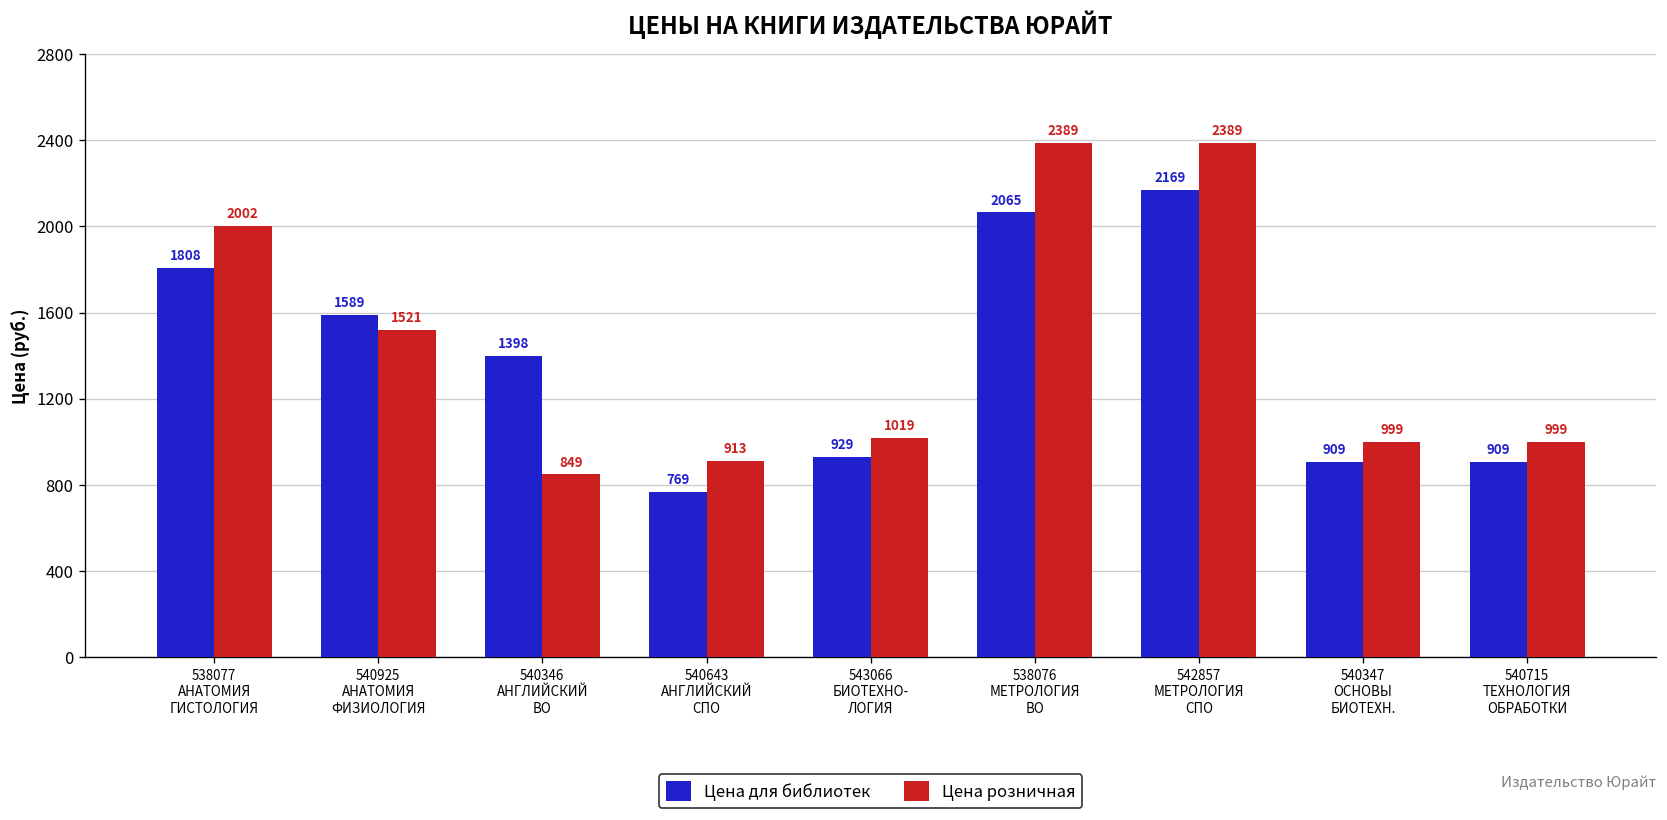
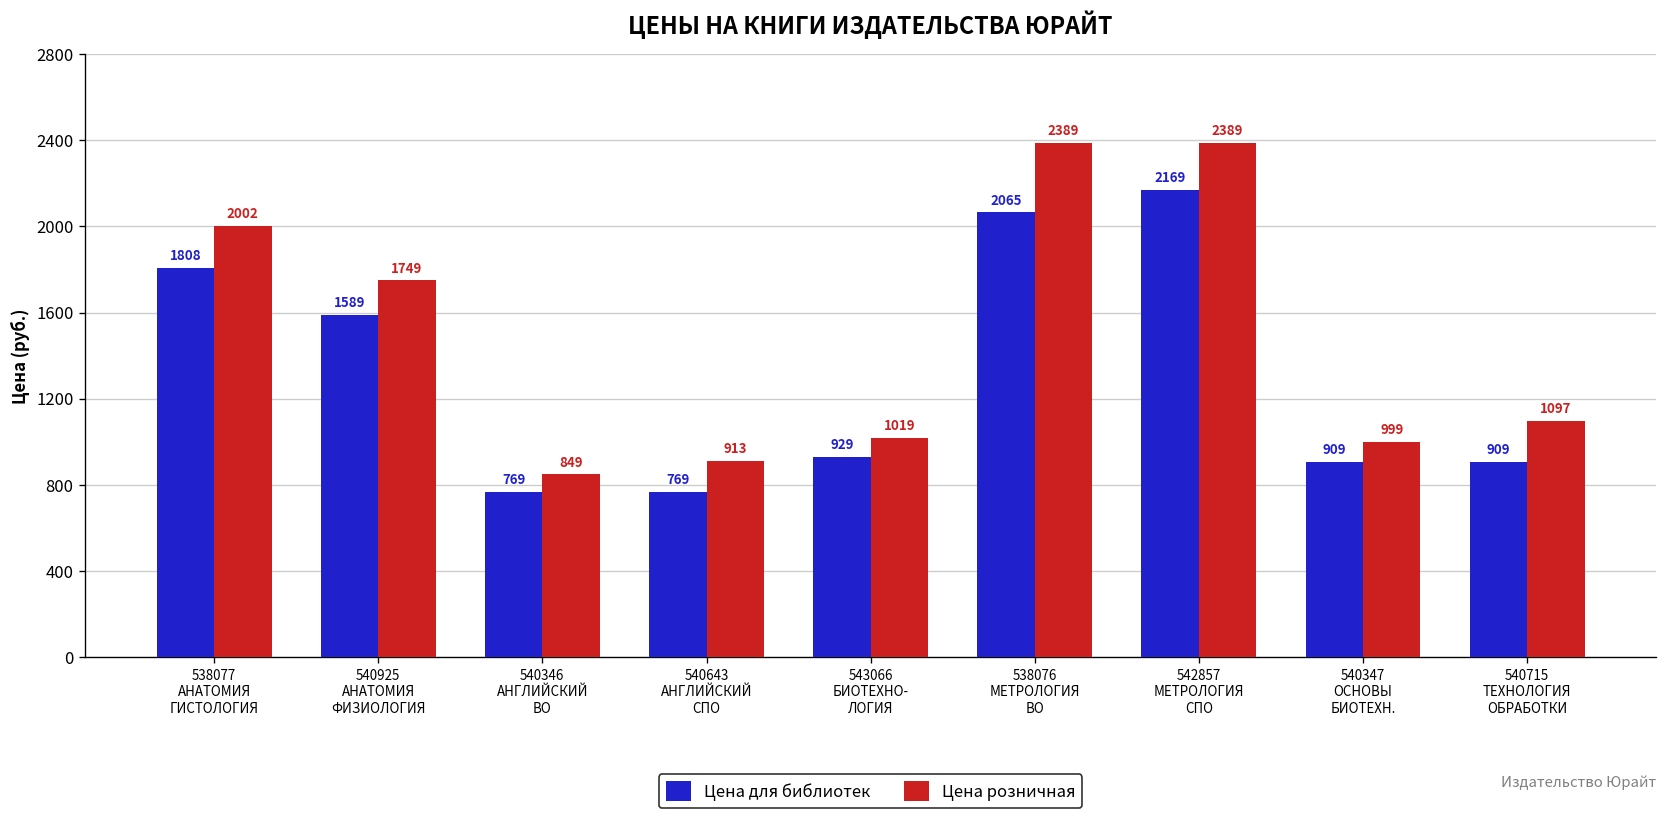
  {
    "Цена для библиотек": {
      "540925 АНАТОМИЯ ФИЗИОЛОГИЯ": 1589,
-     "540346 АНГЛИЙСКИЙ ВО": 1398,
+     "540346 АНГЛИЙСКИЙ ВО": 769,
      "540643 АНГЛИЙСКИЙ СПО": 769,
      "543066 БИОТЕХНО- ЛОГИЯ": 929,
      "538076 МЕТРОЛОГИЯ ВО": 2065,
      "542857 МЕТРОЛОГИЯ СПО": 2169,
      "540347 ОСНОВЫ БИОТЕХН.": 909,
      "540715 ТЕХНОЛОГИЯ ОБРАБОТКИ": 909
    },
    "Цена розничная": {
      "538077 АНАТОМИЯ ГИСТОЛОГИЯ": 2002,
-     "540925 АНАТОМИЯ ФИЗИОЛОГИЯ": 1521,
+     "540925 АНАТОМИЯ ФИЗИОЛОГИЯ": 1749,
      "540346 АНГЛИЙСКИЙ ВО": 849,
      "540643 АНГЛИЙСКИЙ СПО": 913,
      "543066 БИОТЕХНО- ЛОГИЯ": 1019,
      "538076 МЕТРОЛОГИЯ ВО": 2389,
      "542857 МЕТРОЛОГИЯ СПО": 2389,
      "540347 ОСНОВЫ БИОТЕХН.": 999,
-     "540715 ТЕХНОЛОГИЯ ОБРАБОТКИ": 999
+     "540715 ТЕХНОЛОГИЯ ОБРАБОТКИ": 1097
    }
  }
